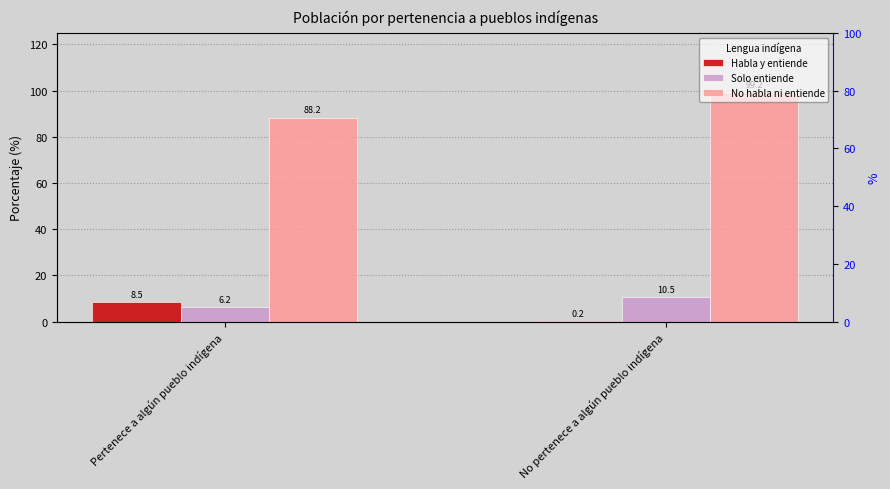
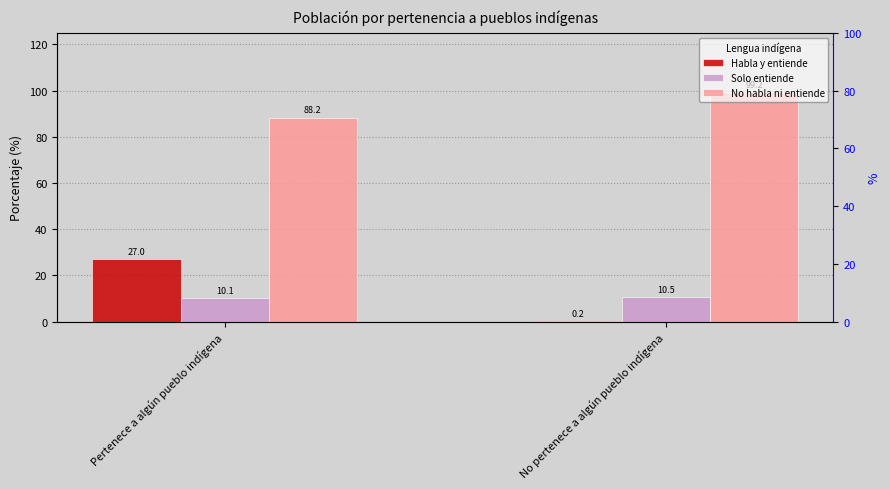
  {
    "Habla y entiende": {
-     "Pertenece a algún pueblo indígena": 8.5,
+     "Pertenece a algún pueblo indígena": 27.0,
      "No pertenece a algún pueblo indígena": 0.2
    },
    "Solo entiende": {
-     "Pertenece a algún pueblo indígena": 6.2,
+     "Pertenece a algún pueblo indígena": 10.1,
      "No pertenece a algún pueblo indígena": 10.5
    },
    "No habla ni entiende": {
      "Pertenece a algún pueblo indígena": 88.2
    }
  }
